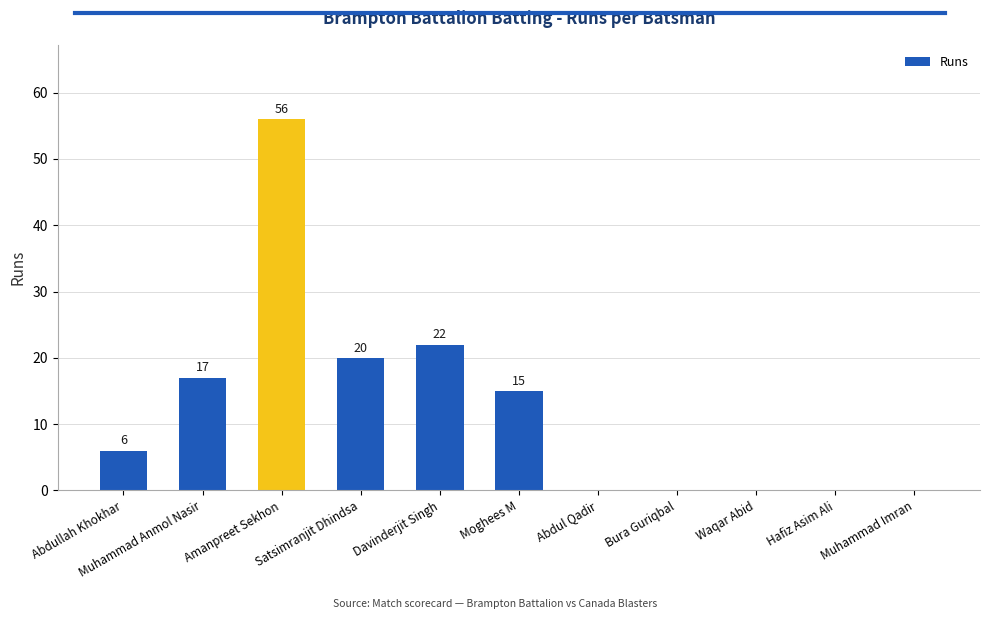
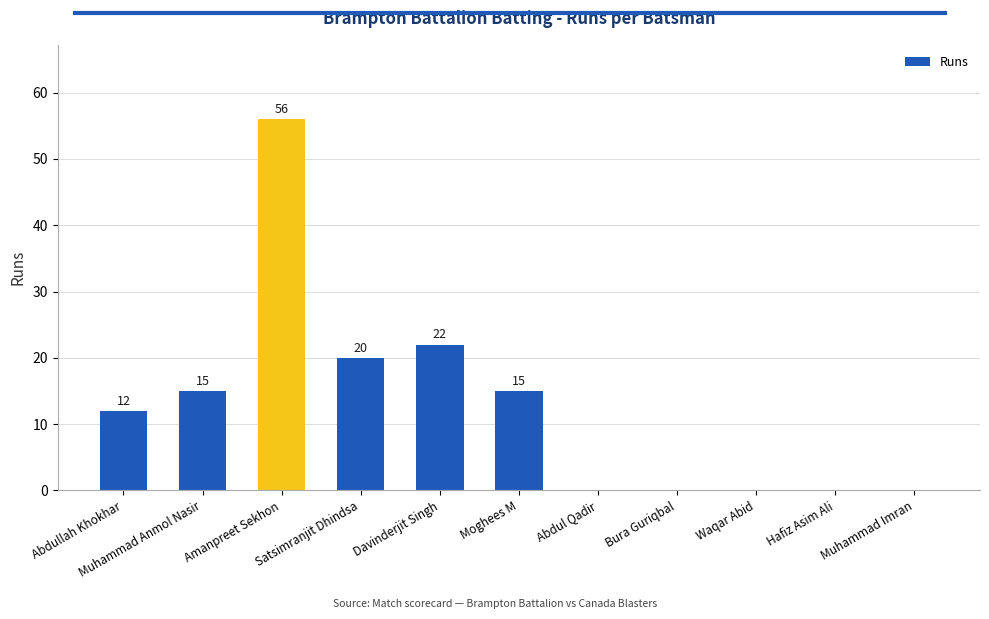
  {
-   "Abdullah Khokhar": 6,
-   "Muhammad Anmol Nasir": 17,
+   "Abdullah Khokhar": 12,
+   "Muhammad Anmol Nasir": 15,
    "Amanpreet Sekhon": 56,
    "Satsimranjit Dhindsa": 20,
    "Davinderjit Singh": 22,
    "Moghees M": 15
  }
